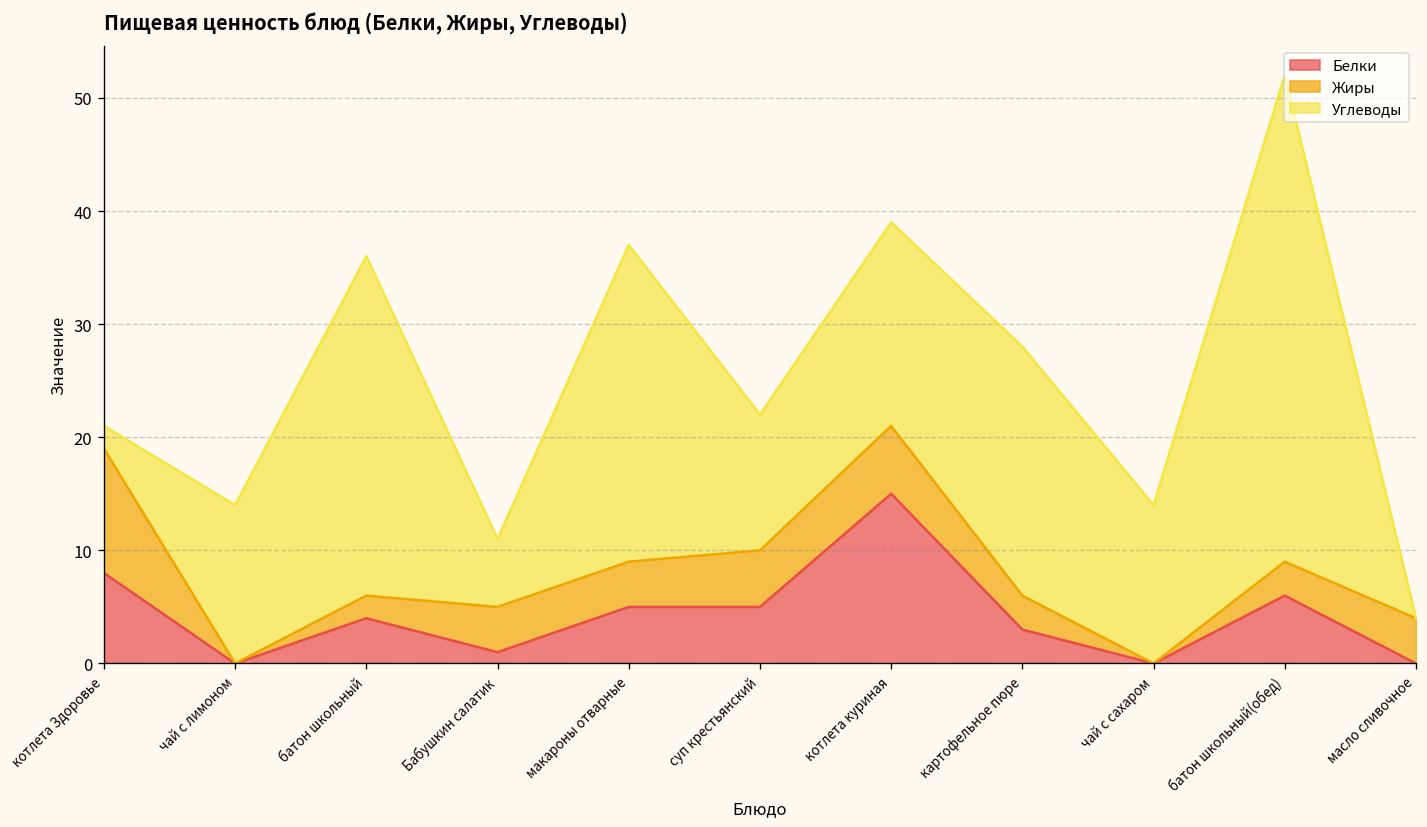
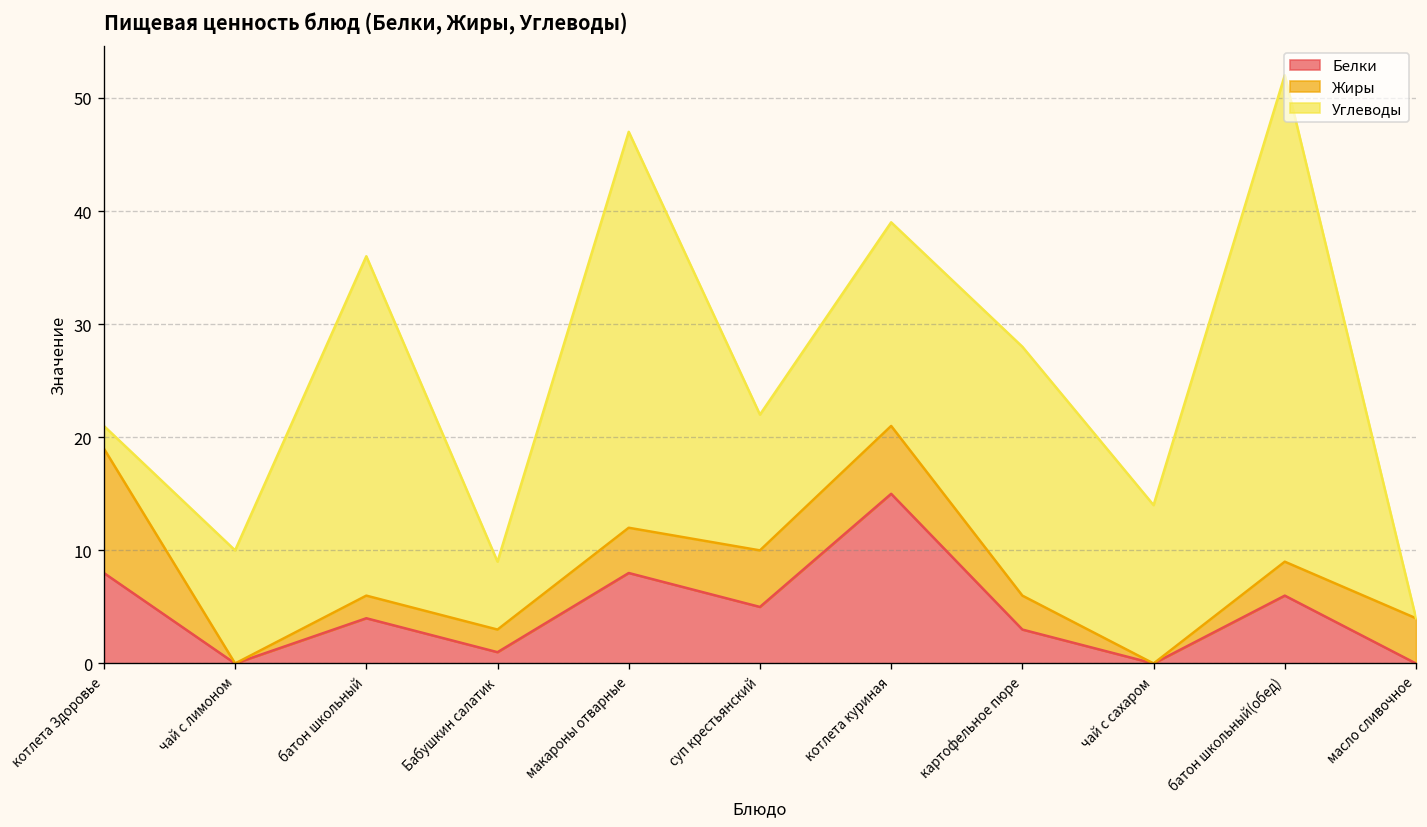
  {
    "Белки": {
      "котлета Здоровье": 8,
      "батон школьный": 4,
      "Бабушкин салатик": 1,
-     "макароны отварные": 5,
+     "макароны отварные": 8,
      "суп крестьянский": 5,
      "котлета куриная": 15,
      "картофельное пюре": 3,
      "батон школьный(обед)": 6,
      "масло сливочное": 0
    },
    "Жиры": {
      "котлета Здоровье": 11,
      "батон школьный": 2,
-     "Бабушкин салатик": 4,
+     "Бабушкин салатик": 2,
      "макароны отварные": 4,
      "суп крестьянский": 5,
      "котлета куриная": 6,
      "картофельное пюре": 3,
      "батон школьный(обед)": 3
    },
    "Углеводы": {
      "котлета Здоровье": 2,
-     "чай с лимоном": 14,
+     "чай с лимоном": 10,
      "батон школьный": 30,
      "Бабушкин салатик": 6,
-     "макароны отварные": 28,
+     "макароны отварные": 35,
      "суп крестьянский": 12,
      "котлета куриная": 18,
      "картофельное пюре": 22,
      "чай с сахаром": 14
    }
  }
